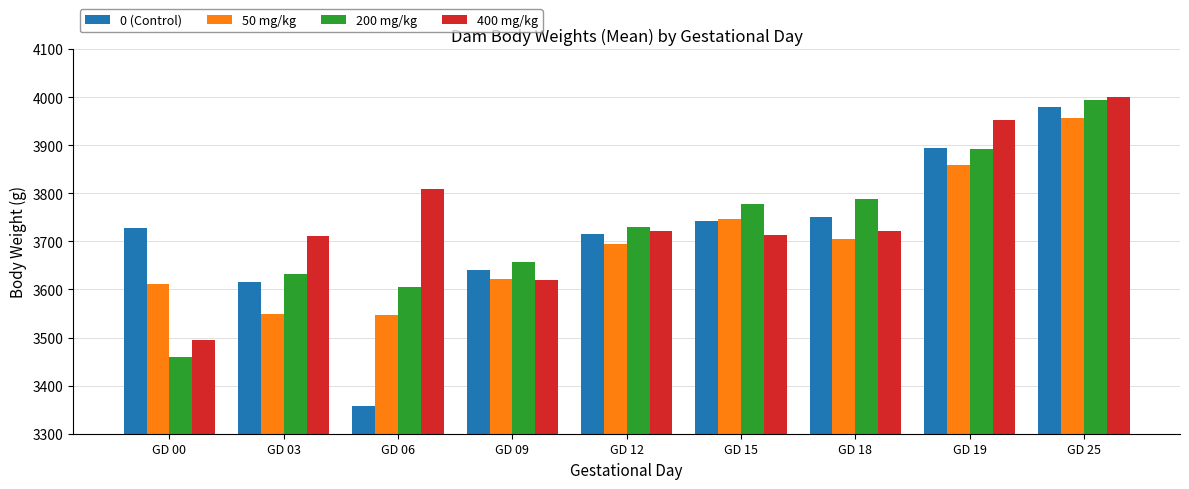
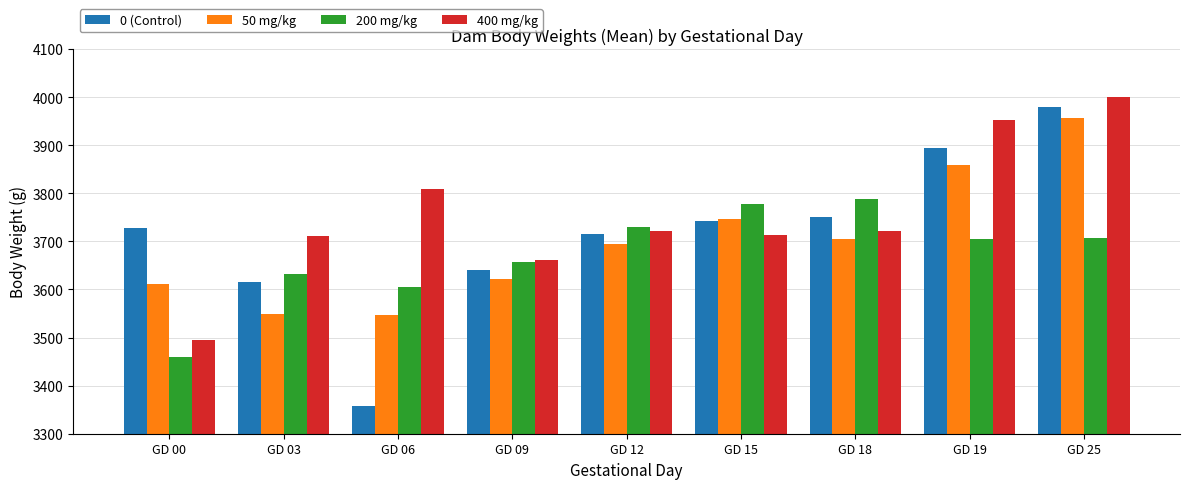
  {
    "0 (Control)": {
      "GD 00": 3730,
      "GD 03": 3620,
      "GD 06": 3360,
      "GD 09": 3640,
      "GD 12": 3720,
      "GD 15": 3740,
      "GD 18": 3750,
      "GD 19": 3890,
      "GD 25": 3980
    },
    "50 mg/kg": {
      "GD 00": 3610,
      "GD 03": 3550,
      "GD 06": 3550,
      "GD 09": 3620,
      "GD 12": 3700,
      "GD 15": 3750,
      "GD 18": 3700,
      "GD 19": 3860,
      "GD 25": 3960
    },
    "200 mg/kg": {
      "GD 00": 3460,
      "GD 03": 3630,
      "GD 06": 3600,
      "GD 09": 3660,
      "GD 12": 3730,
      "GD 15": 3780,
      "GD 18": 3790,
-     "GD 19": 3890,
-     "GD 25": 3990
+     "GD 19": 3710,
+     "GD 25": 3710
    },
    "400 mg/kg": {
      "GD 00": 3490,
      "GD 03": 3710,
      "GD 06": 3810,
-     "GD 09": 3620,
+     "GD 09": 3660,
      "GD 12": 3720,
      "GD 15": 3710,
      "GD 18": 3720,
      "GD 19": 3950,
      "GD 25": 4000
    }
  }
